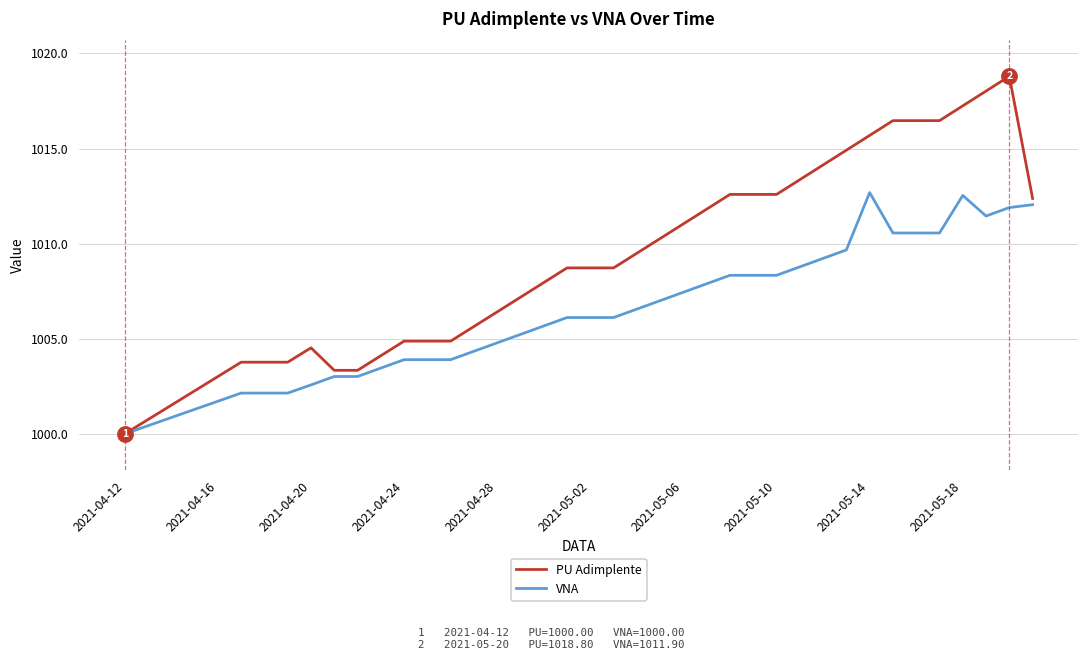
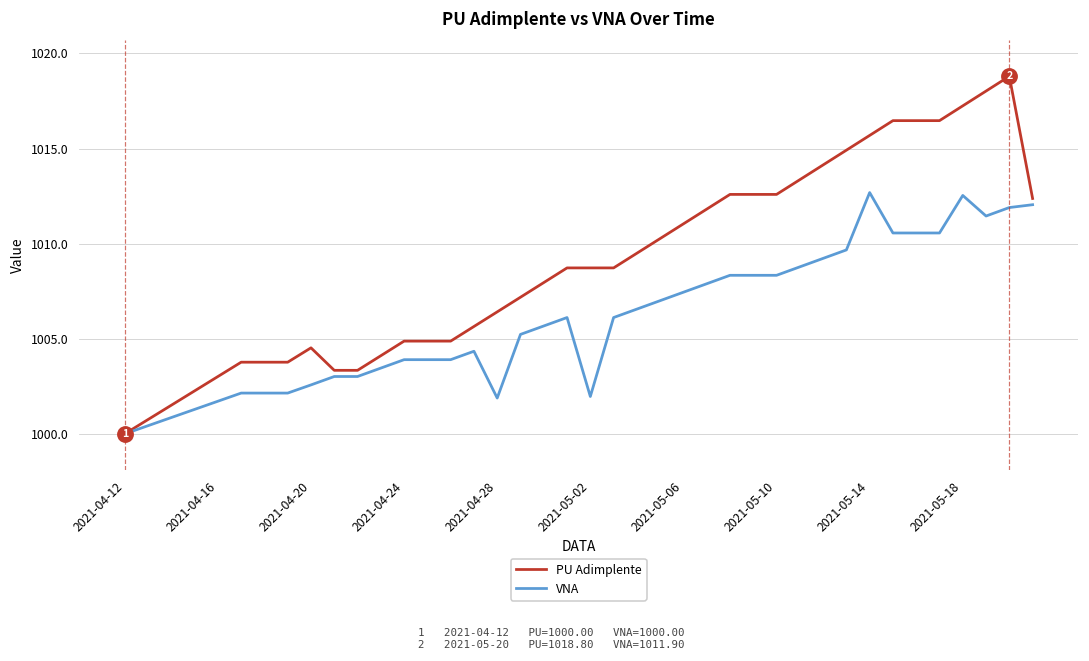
  {
    "VNA": {
      "2021-04-16": 1001.7,
      "2021-04-20": 1002.6,
      "2021-04-24": 1003.9,
-     "2021-04-28": 1004.8,
-     "2021-05-02": 1006.1,
+     "2021-04-28": 1001.9,
+     "2021-05-02": 1002.0,
      "2021-05-06": 1007.4,
      "2021-05-10": 1008.3,
      "2021-05-14": 1012.7,
      "2021-05-18": 1012.5
    }
  }
